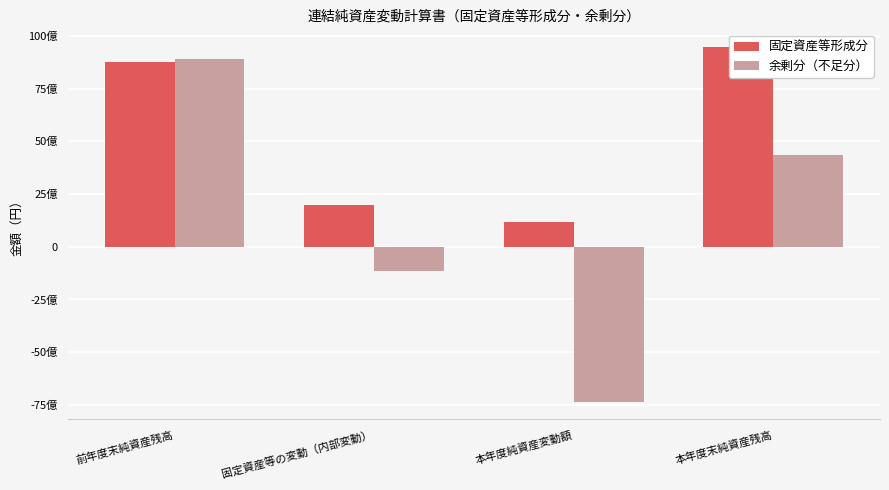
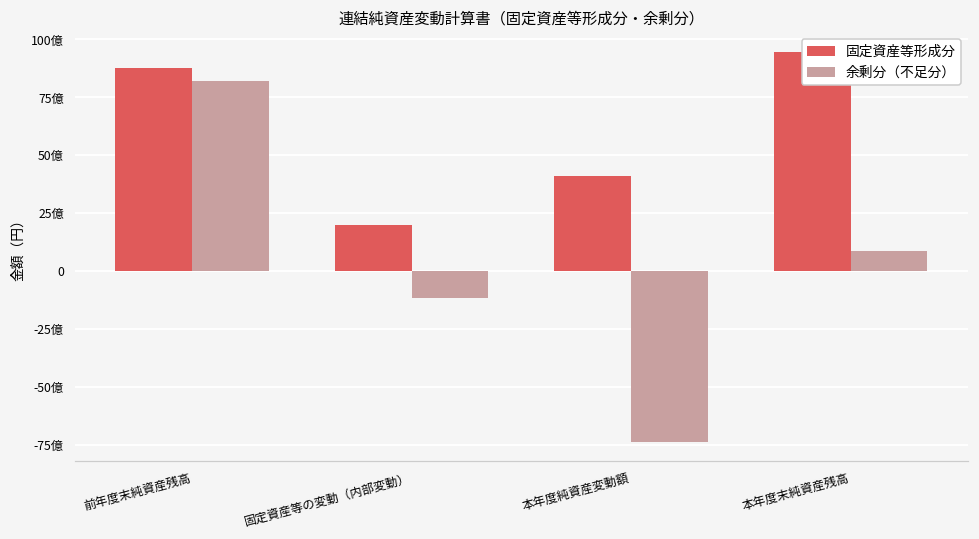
  {
    "固定資産等形成分": {
      "前年度末純資産残高": "88億",
      "固定資産等の変動（内部変動）": "20億",
-     "本年度純資産変動額": "12億"
+     "本年度純資産変動額": "41億"
    },
    "余剰分（不足分）": {
-     "前年度末純資産残高": "89億",
+     "前年度末純資産残高": "82億",
      "固定資産等の変動（内部変動）": "-12億",
      "本年度純資産変動額": "-73億",
-     "本年度末純資産残高": "44億"
+     "本年度末純資産残高": "9億"
    }
  }
